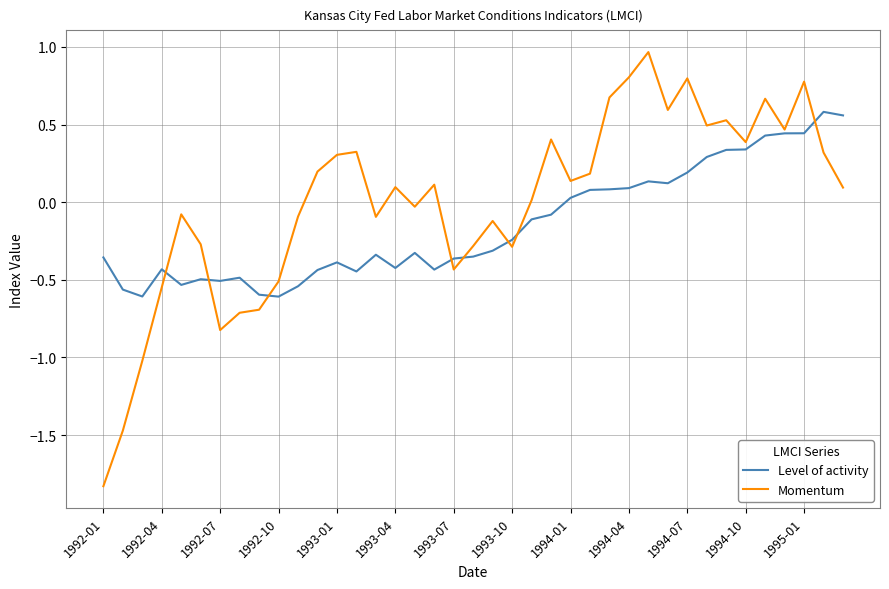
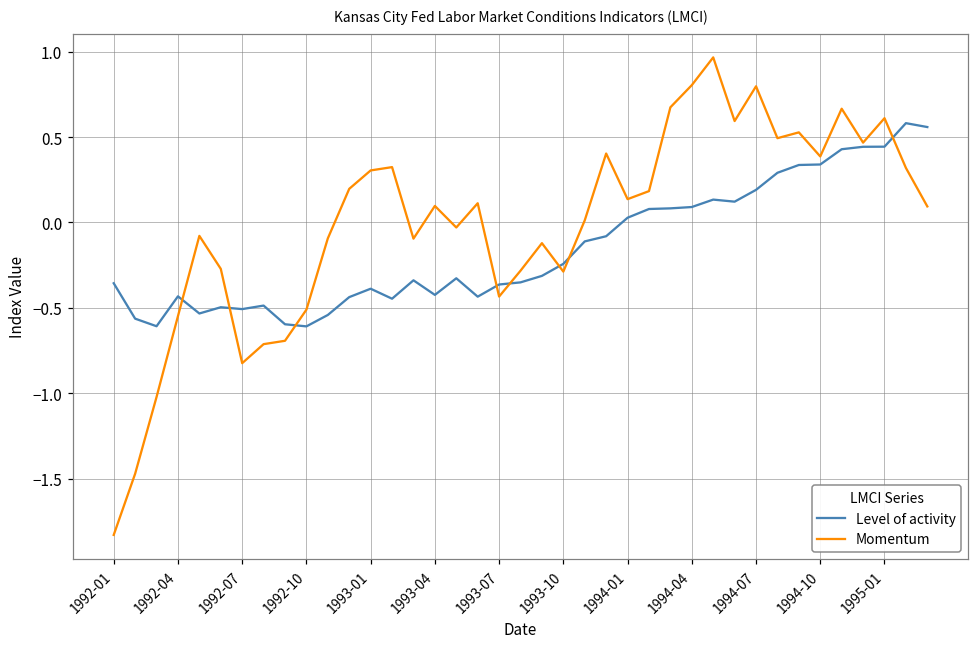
  {
    "Level of activity": {
      "1992-01": -0.36,
      "1992-04": -0.43,
      "1992-07": -0.51,
      "1992-10": -0.61,
      "1993-01": -0.39,
      "1993-04": -0.42,
      "1993-07": -0.36,
      "1993-10": -0.24,
      "1994-01": 0.03,
      "1994-04": 0.09,
      "1994-07": 0.19,
      "1994-10": 0.34,
      "1995-01": 0.44
    },
    "Momentum": {
      "1992-01": -1.83,
      "1992-04": -0.55,
      "1992-07": -0.82,
      "1992-10": -0.51,
      "1993-01": 0.30,
      "1993-04": 0.10,
      "1993-07": -0.43,
      "1993-10": -0.29,
      "1994-01": 0.14,
      "1994-04": 0.80,
      "1994-07": 0.80,
      "1994-10": 0.39,
-     "1995-01": 0.78
+     "1995-01": 0.61
    }
  }
